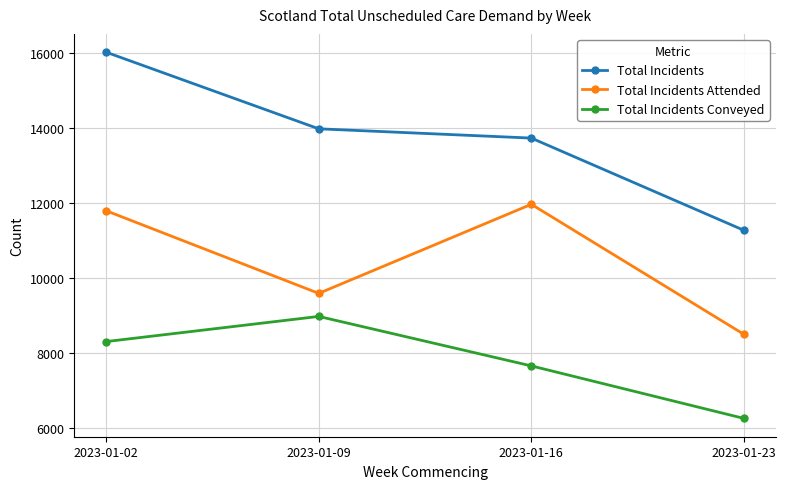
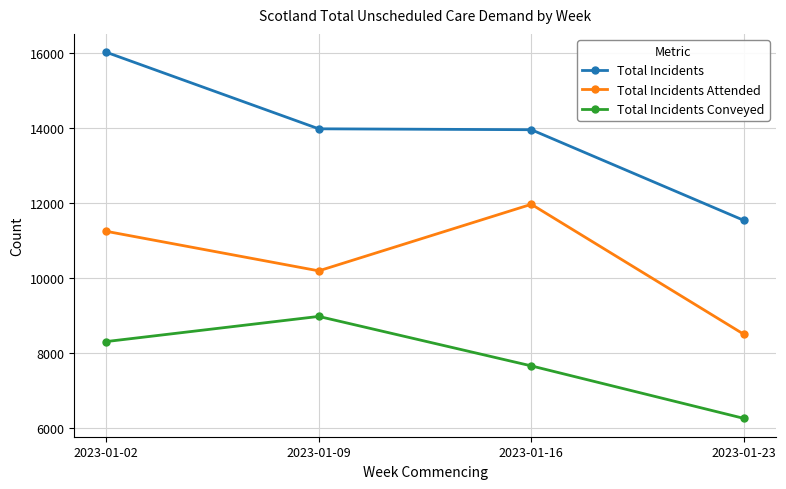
  {
    "Total Incidents": {
      "2023-01-02": 16000,
      "2023-01-09": 14000,
-     "2023-01-16": 13700,
-     "2023-01-23": 11300
+     "2023-01-16": 13900,
+     "2023-01-23": 11500
    },
    "Total Incidents Attended": {
-     "2023-01-02": 11800,
-     "2023-01-09": 9600,
+     "2023-01-02": 11200,
+     "2023-01-09": 10200,
      "2023-01-16": 12000,
      "2023-01-23": 8500
    },
    "Total Incidents Conveyed": {
      "2023-01-02": 8300,
      "2023-01-09": 9000,
      "2023-01-16": 7700,
      "2023-01-23": 6300
    }
  }
